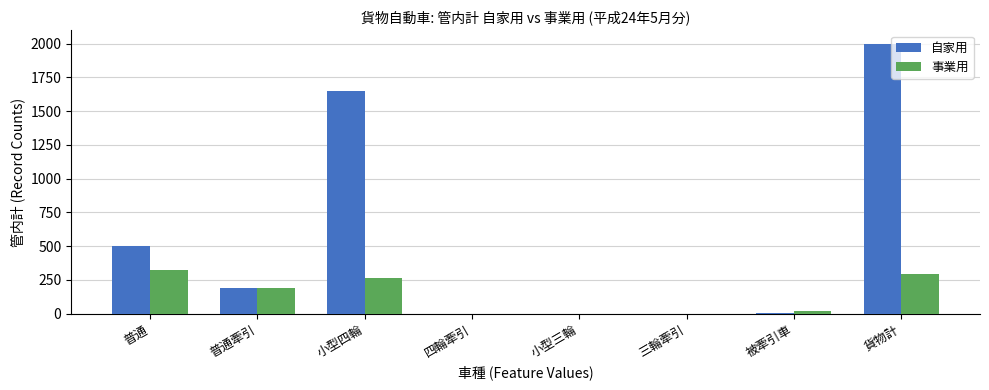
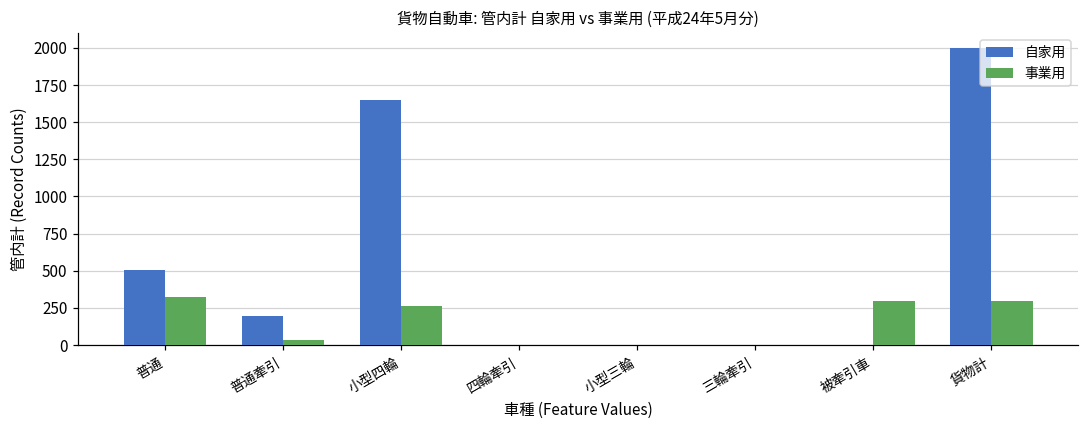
  {
    "自家用": {
      "普通": 500,
      "普通牽引": 190,
      "小型四輪": 1650,
      "四輪牽引": 0,
      "小型三輪": 0,
      "三輪牽引": 0,
      "貨物計": 2000
    },
    "事業用": {
      "普通": 320,
-     "普通牽引": 190,
+     "普通牽引": 30,
      "小型四輪": 270,
      "四輪牽引": 0,
      "小型三輪": 0,
      "三輪牽引": 0,
-     "被牽引車": 20,
+     "被牽引車": 300,
      "貨物計": 290
    }
  }
